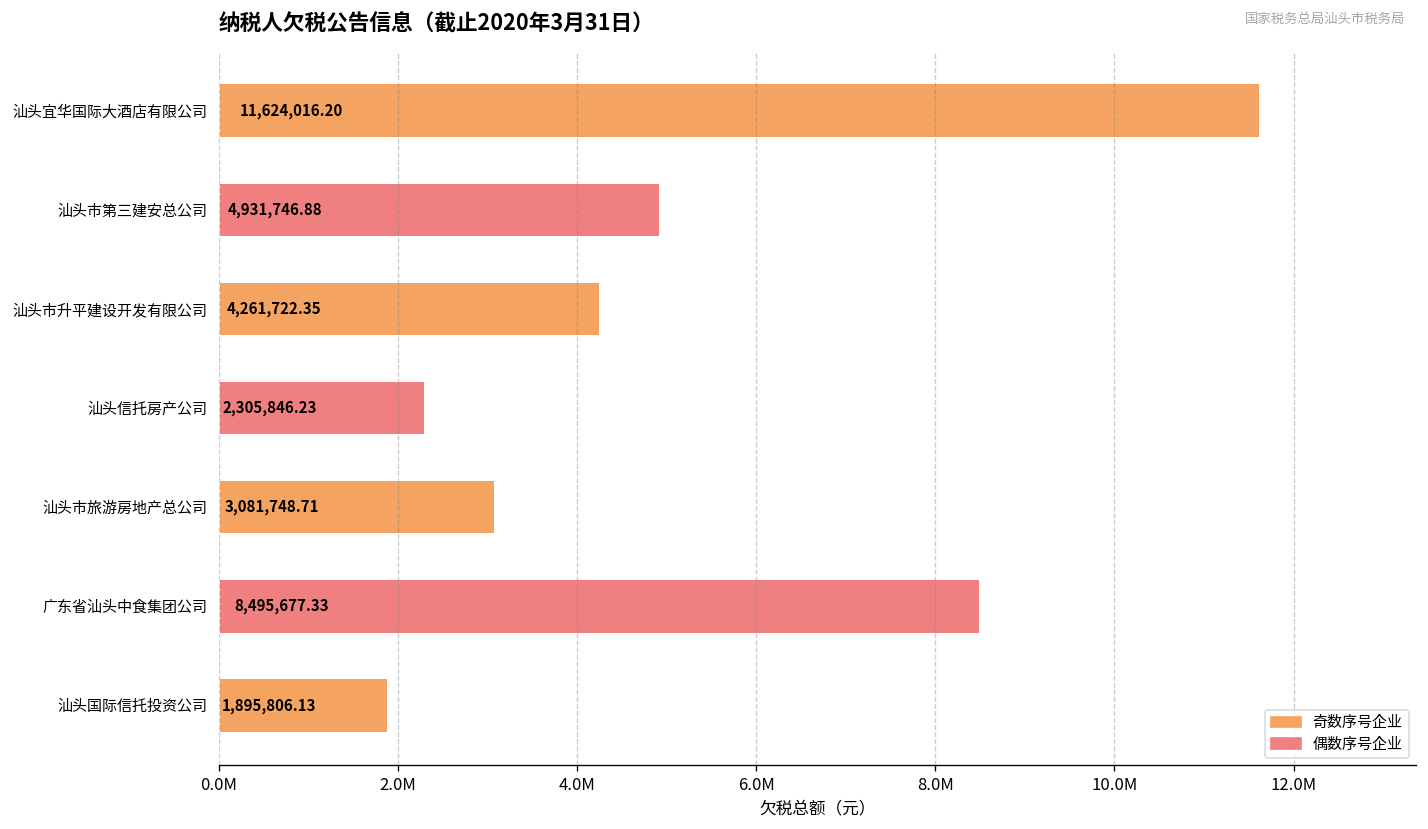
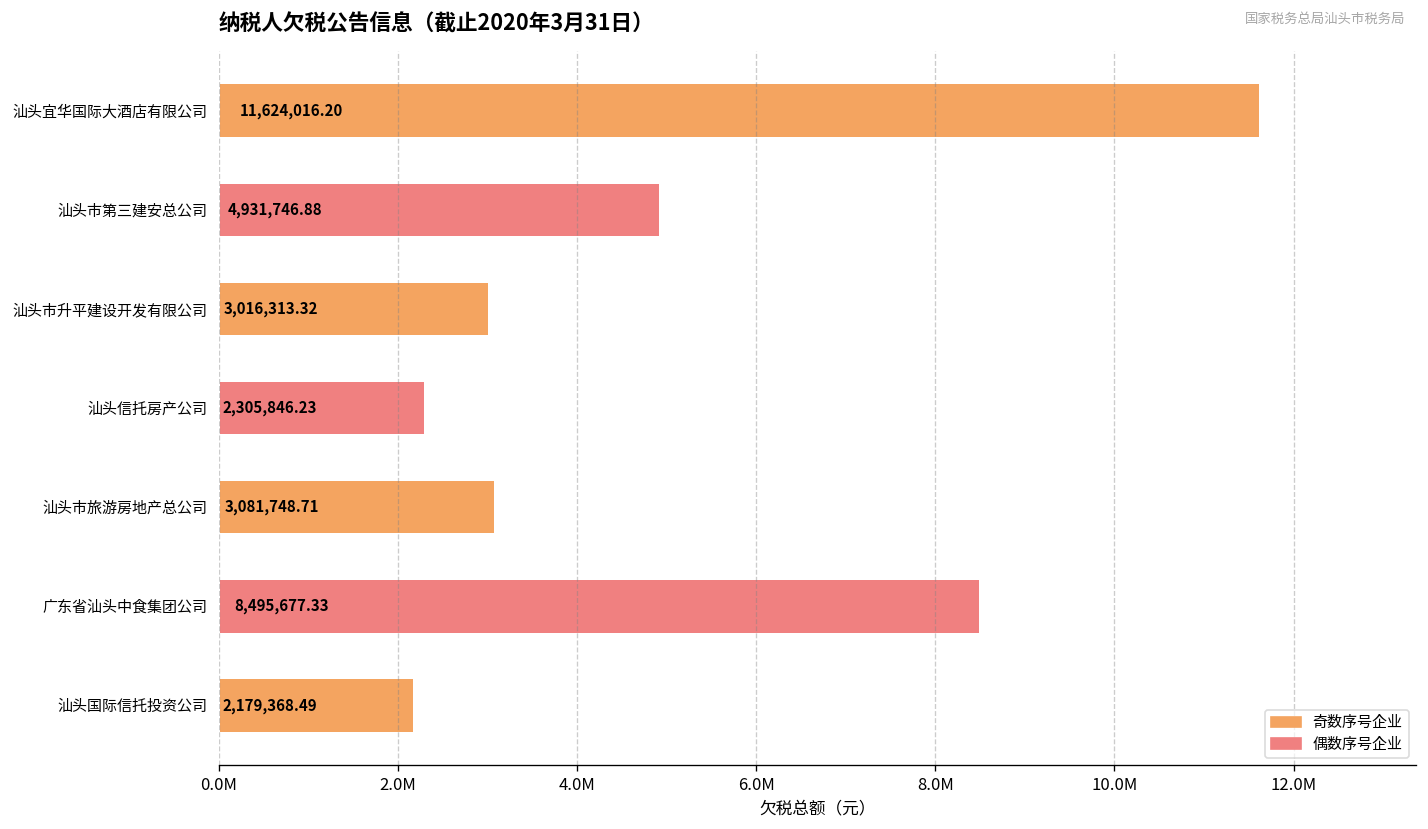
  {
    "汕头宜华国际大酒店有限公司": "11,624,016.20",
    "汕头市第三建安总公司": "4,931,746.88",
-   "汕头市升平建设开发有限公司": "4,261,722.35",
+   "汕头市升平建设开发有限公司": "3,016,313.32",
    "汕头信托房产公司": "2,305,846.23",
    "汕头市旅游房地产总公司": "3,081,748.71",
    "广东省汕头中食集团公司": "8,495,677.33",
-   "汕头国际信托投资公司": "1,895,806.13"
+   "汕头国际信托投资公司": "2,179,368.49"
  }
